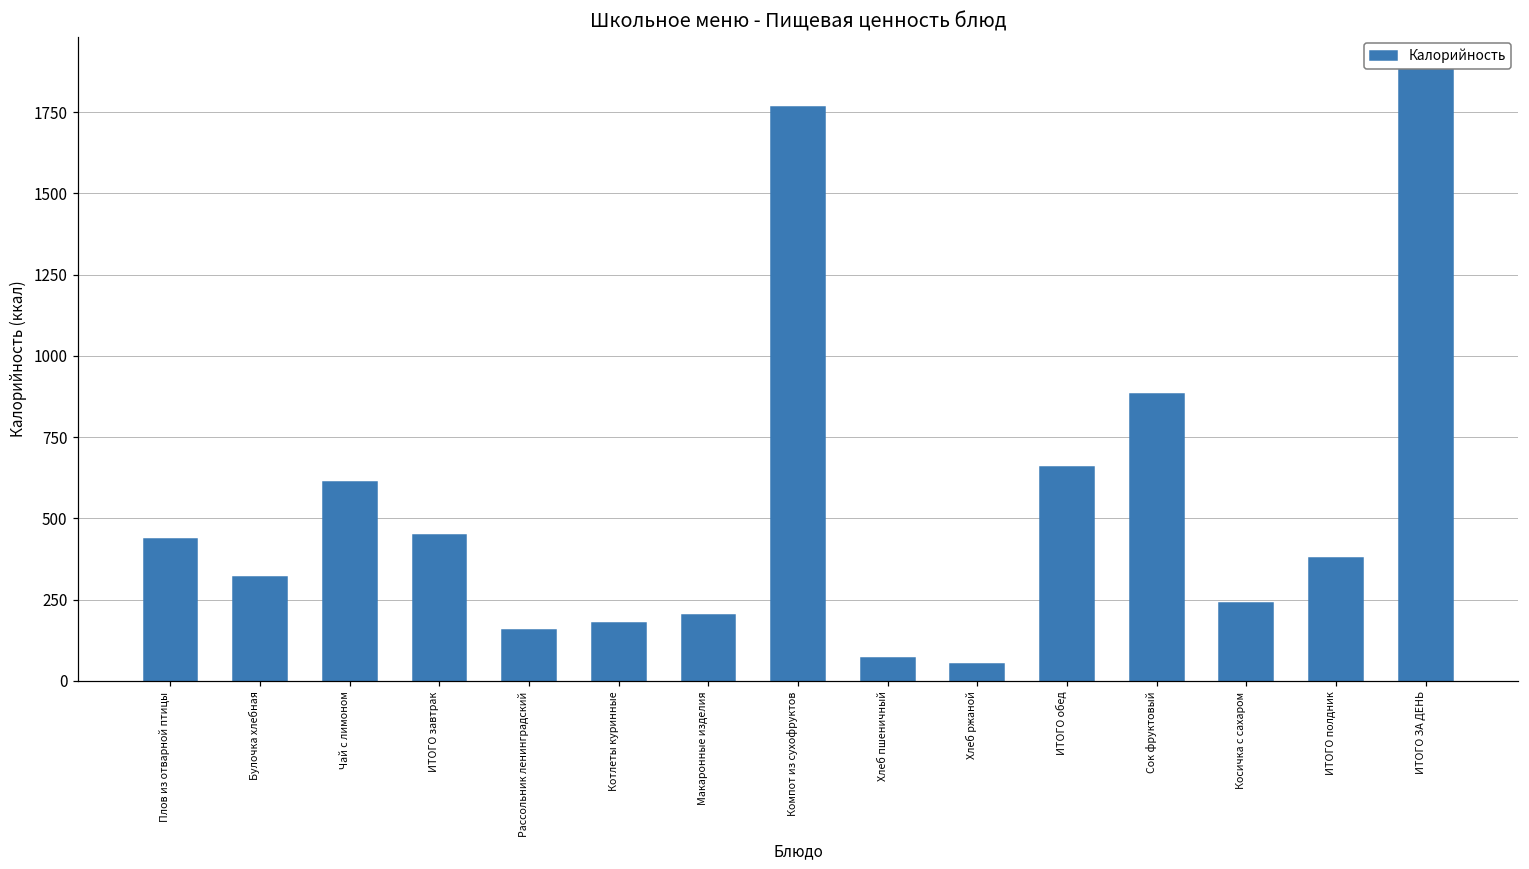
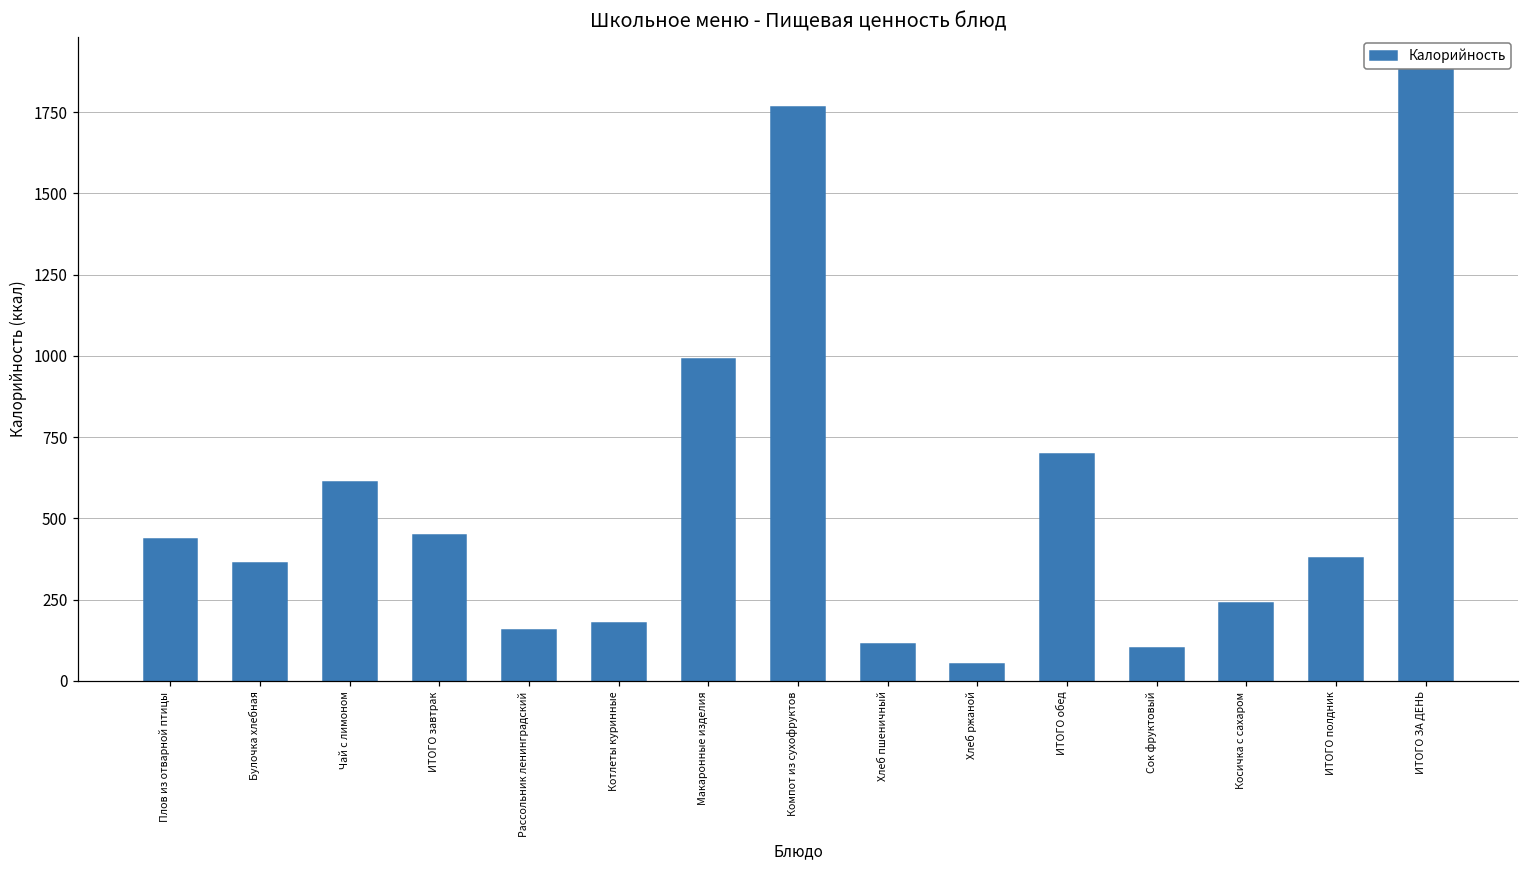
  {
    "Плов из отварной птицы": 440,
-   "Булочка хлебная": 320,
+   "Булочка хлебная": 360,
    "Чай с лимоном": 610,
    "ИТОГО завтрак": 450,
    "Рассольник ленинградский": 160,
    "Котлеты куринные": 180,
-   "Макаронные изделия": 200,
+   "Макаронные изделия": 990,
    "Компот из сухофруктов": 1770,
-   "Хлеб пшеничный": 70,
+   "Хлеб пшеничный": 110,
    "Хлеб ржаной": 50,
-   "ИТОГО обед": 660,
-   "Сок фруктовый": 880,
+   "ИТОГО обед": 700,
+   "Сок фруктовый": 100,
    "Косичка с сахаром": 240,
    "ИТОГО полдник": 380
  }
